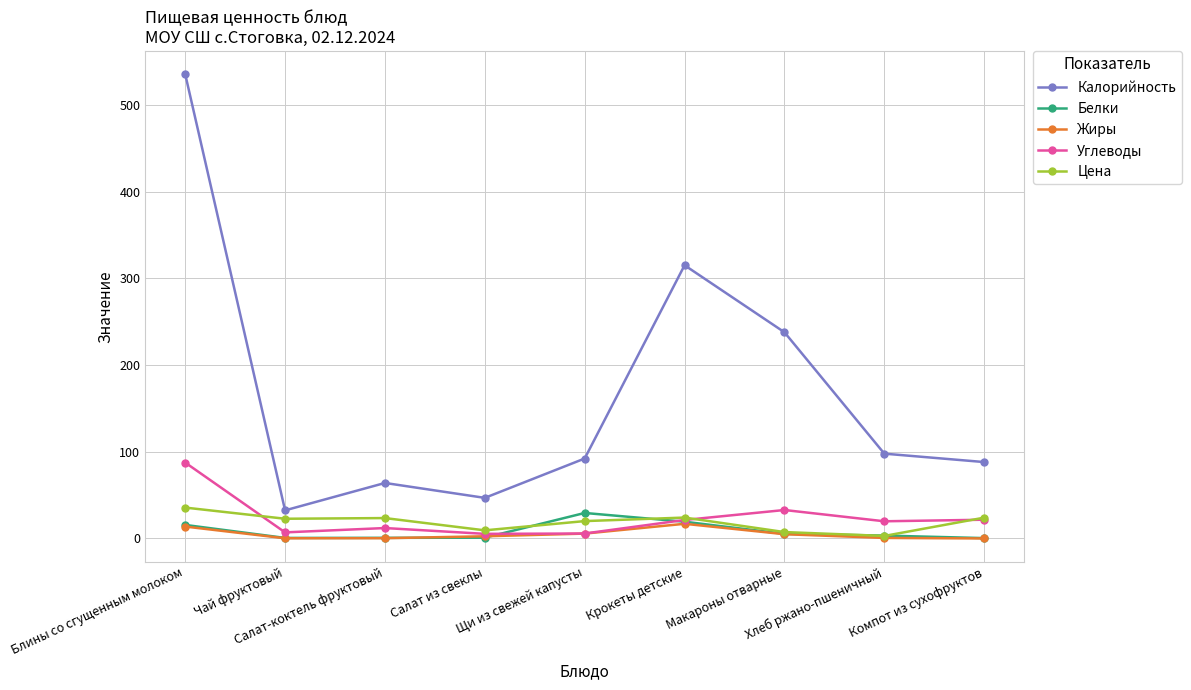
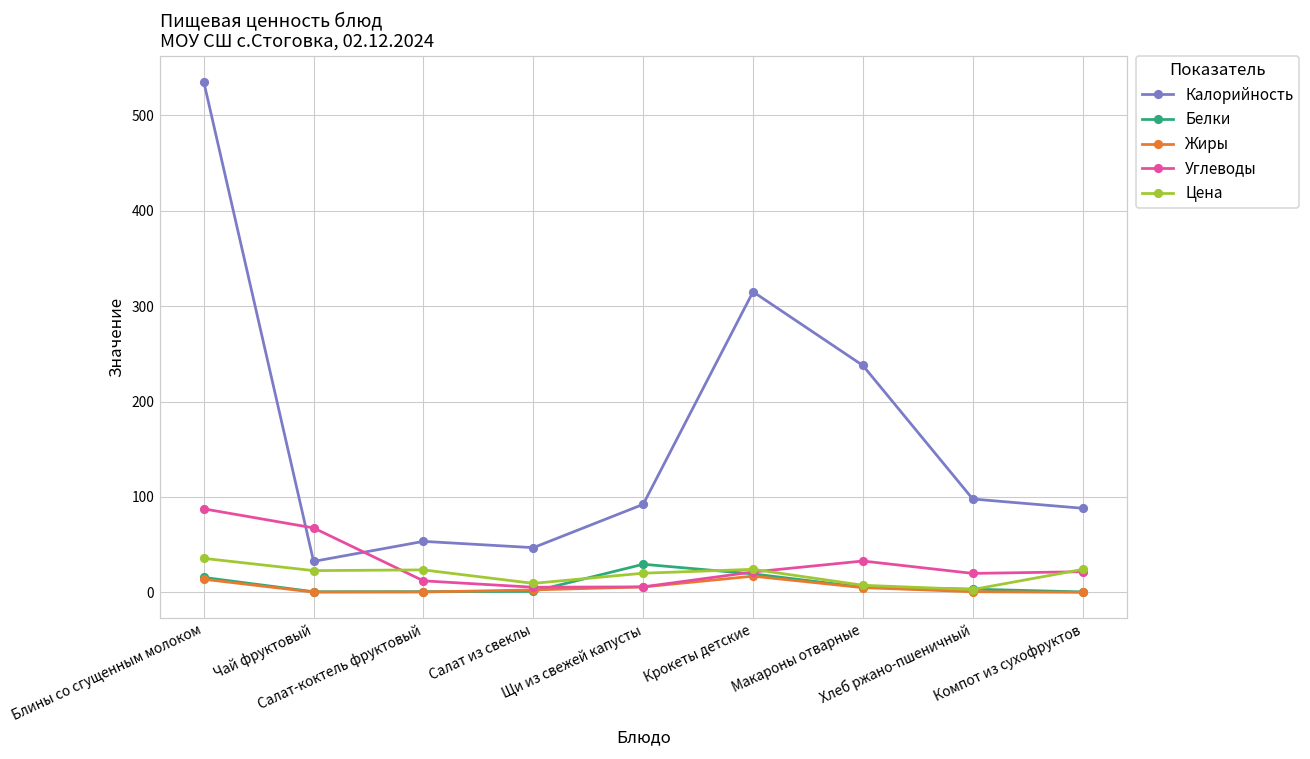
  {
    "Калорийность": {
      "Блины со сгущенным молоком": 540,
      "Чай фруктовый": 30,
-     "Салат-коктель фруктовый": 60,
+     "Салат-коктель фруктовый": 50,
      "Салат из свеклы": 50,
      "Щи из свежей капусты": 90,
      "Крокеты детские": 320,
      "Макароны отварные": 240,
      "Хлеб ржано-пшеничный": 100,
      "Компот из сухофруктов": 90
    },
    "Белки": {
      "Щи из свежей капусты": 30
    },
    "Углеводы": {
      "Блины со сгущенным молоком": 90,
-     "Чай фруктовый": 10,
+     "Чай фруктовый": 70,
      "Салат-коктель фруктовый": 10,
      "Макароны отварные": 30,
      "Хлеб ржано-пшеничный": 20
    },
    "Цена": {
      "Блины со сгущенным молоком": 40,
      "Чай фруктовый": 20,
      "Салат-коктель фруктовый": 20,
      "Салат из свеклы": 10,
      "Щи из свежей капусты": 20
    }
  }
